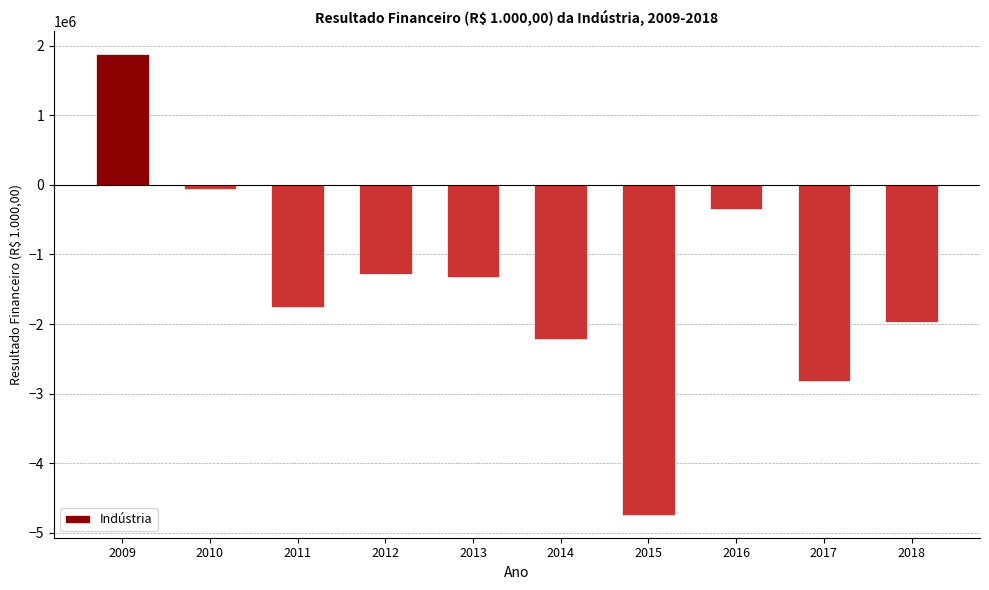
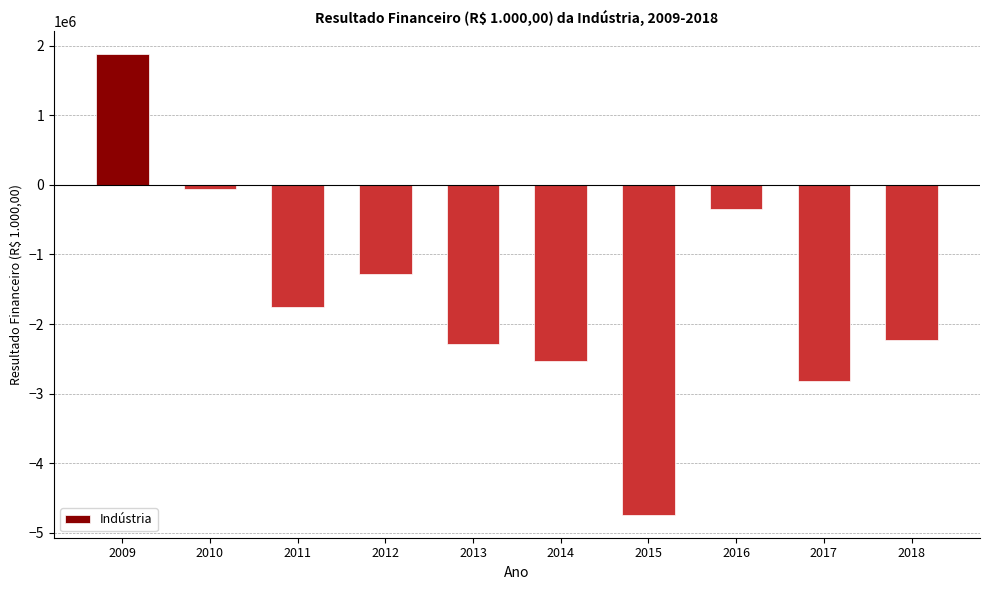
  {
    "2009": 1900000,
    "2010": -100000,
    "2011": -1800000,
    "2012": -1300000,
-   "2013": -1300000,
-   "2014": -2200000,
+   "2013": -2300000,
+   "2014": -2500000,
    "2015": -4700000,
    "2016": -300000,
    "2017": -2800000,
-   "2018": -2000000
+   "2018": -2200000
  }
